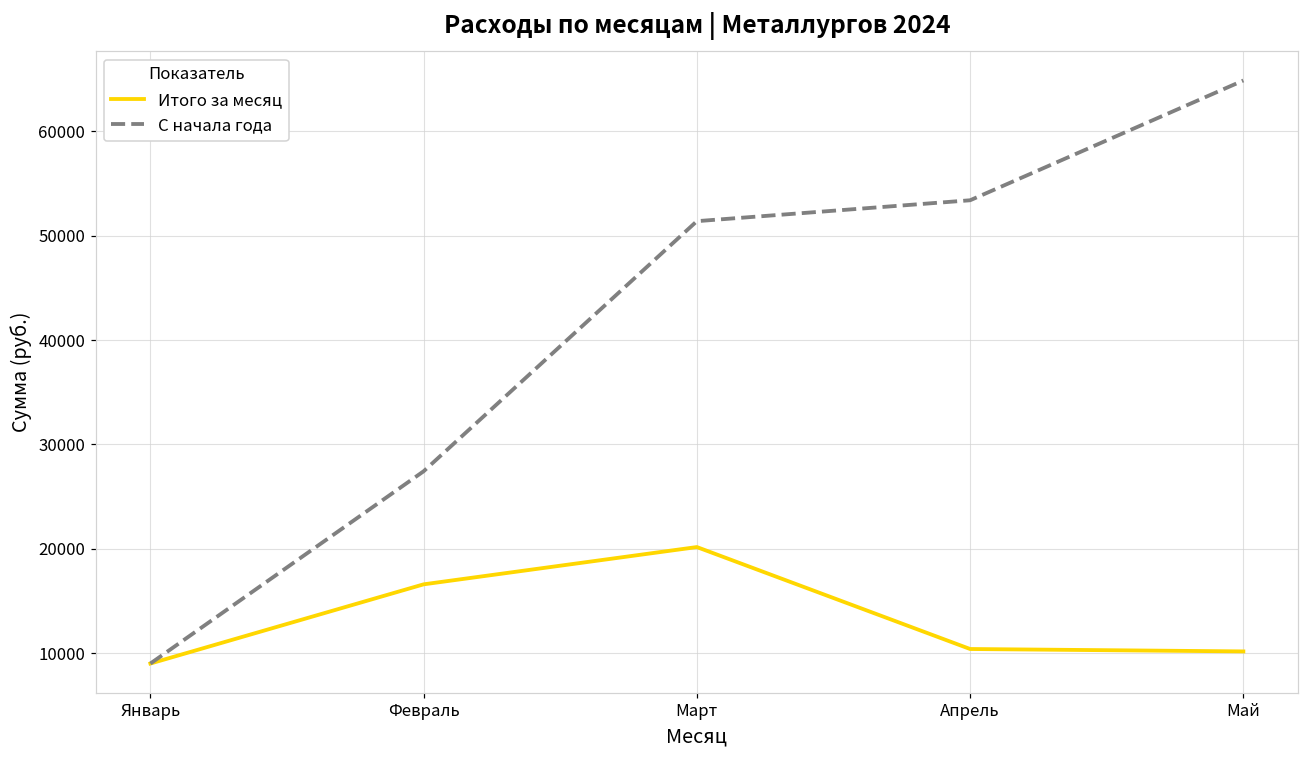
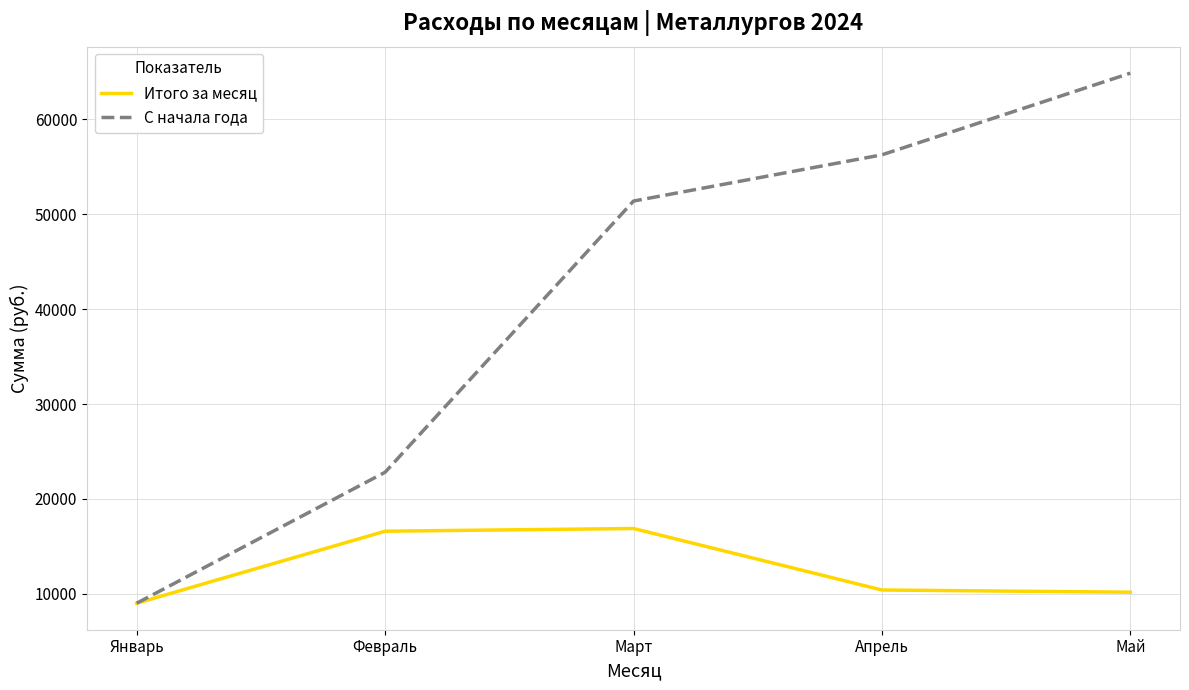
  {
    "Итого за месяц": {
      "Февраль": 17000,
-     "Март": 20000,
+     "Март": 17000,
      "Апрель": 10000,
      "Май": 10000
    },
    "С начала года": {
-     "Февраль": 27000,
+     "Февраль": 23000,
      "Март": 51000,
-     "Апрель": 53000,
+     "Апрель": 56000,
      "Май": 65000
    }
  }
